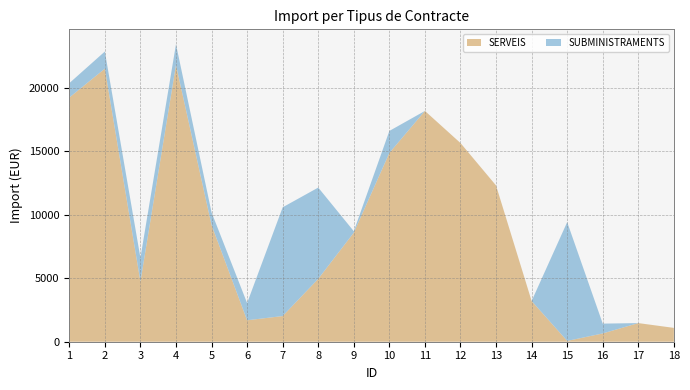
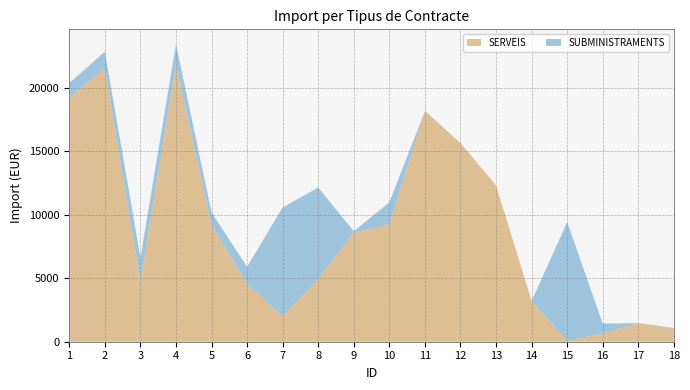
  {
    "SERVEIS": {
      "1": 19200,
      "2": 21500,
      "3": 4700,
      "4": 21800,
      "5": 9200,
-     "6": 1700,
+     "6": 4500,
      "7": 2000,
      "8": 4900,
-     "10": 14900,
+     "10": 9200,
      "16": 700
    },
    "SUBMINISTRAMENTS": {
      "1": 1100,
      "2": 1400,
      "3": 1900,
      "4": 1600,
      "5": 1000,
      "6": 1400,
      "7": 8600,
      "8": 7200,
      "10": 1700,
      "15": 9300,
      "16": 800
    }
  }
